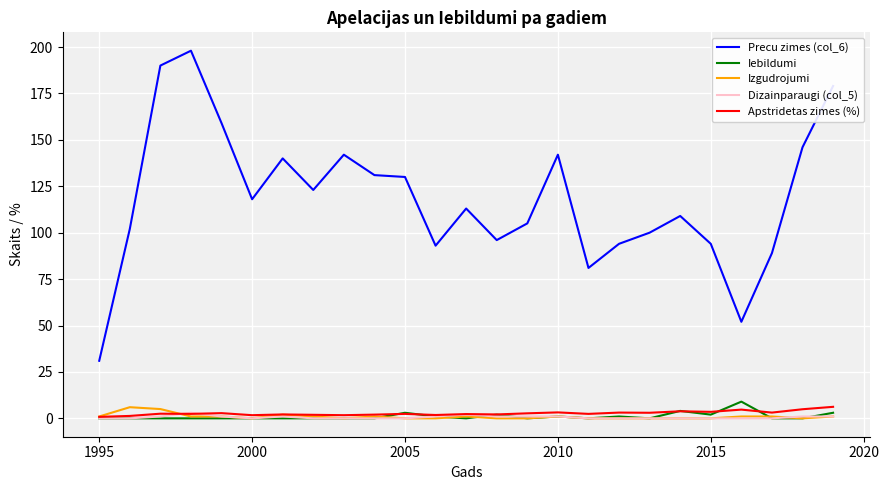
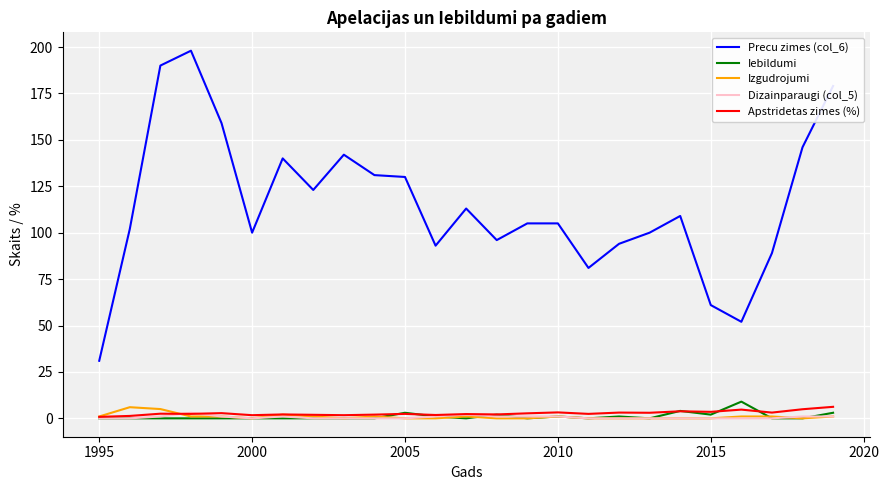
  {
    "Precu zimes (col_6)": {
      "1995": 31,
-     "2000": 118,
+     "2000": 100,
      "2005": 130,
-     "2010": 142,
-     "2015": 94
+     "2010": 105,
+     "2015": 61
    },
    "Iebildumi": {
      "2015": 2
    },
    "Apstridetas zimes (%)": {
      "2000": 2,
      "2010": 3,
      "2015": 4
    }
  }
